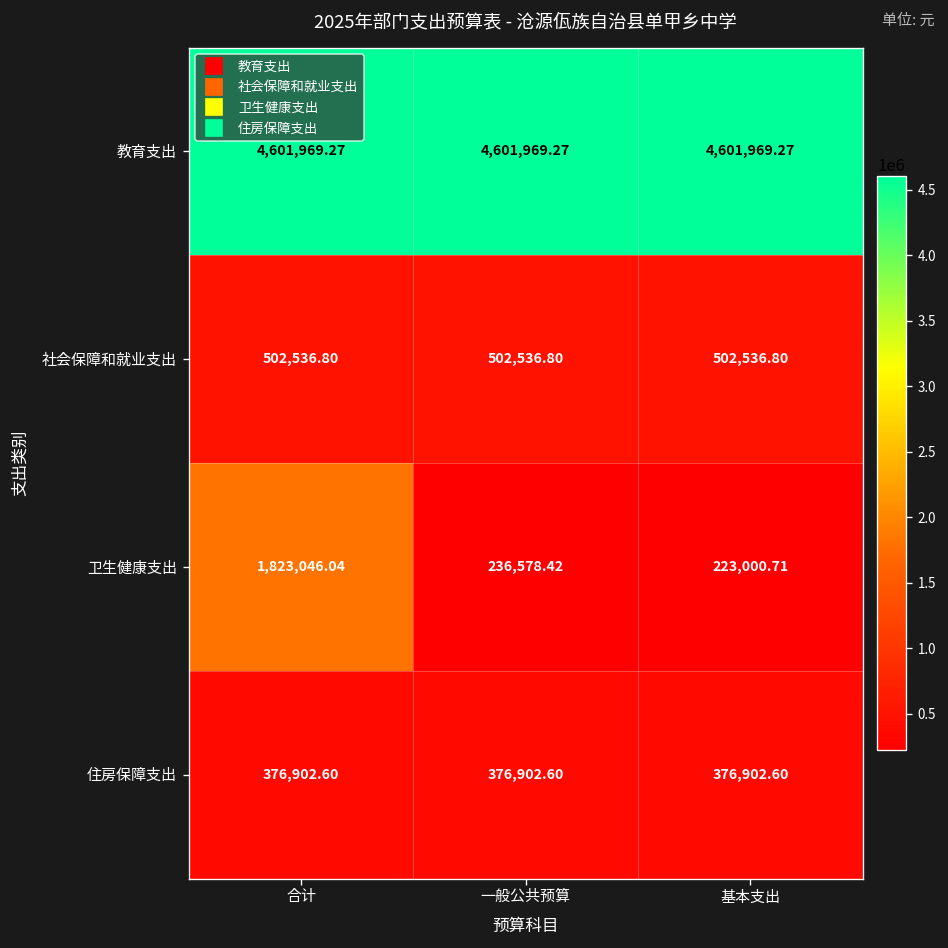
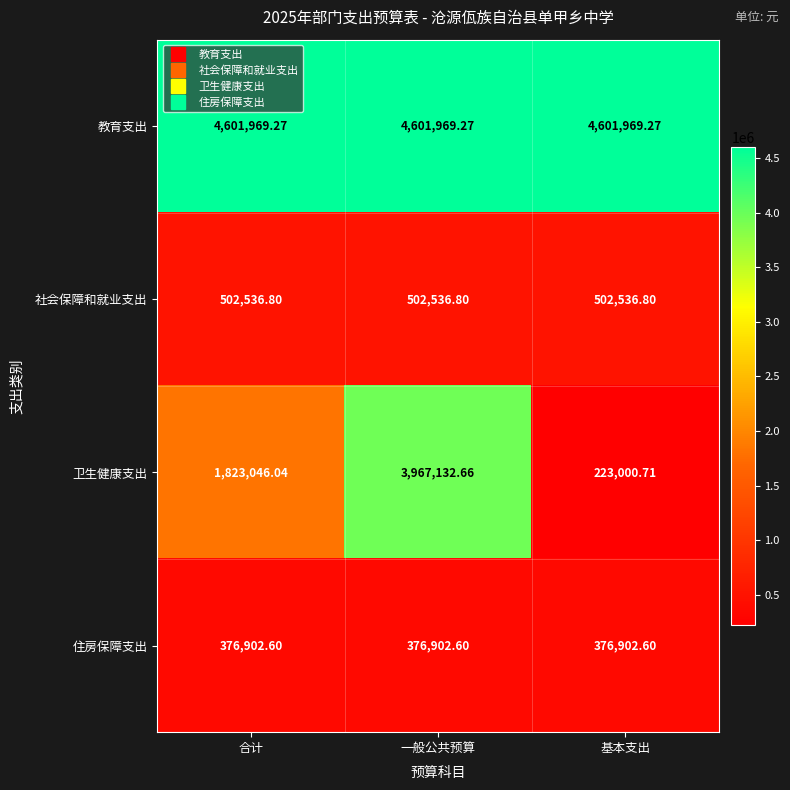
  {
    "教育支出": {
      "合计": "4,601,969.27",
      "一般公共预算": "4,601,969.27",
      "基本支出": "4,601,969.27"
    },
    "社会保障和就业支出": {
      "合计": "502,536.80",
      "一般公共预算": "502,536.80",
      "基本支出": "502,536.80"
    },
    "卫生健康支出": {
      "合计": "1,823,046.04",
-     "一般公共预算": "236,578.42",
+     "一般公共预算": "3,967,132.66",
      "基本支出": "223,000.71"
    },
    "住房保障支出": {
      "合计": "376,902.60",
      "一般公共预算": "376,902.60",
      "基本支出": "376,902.60"
    }
  }
